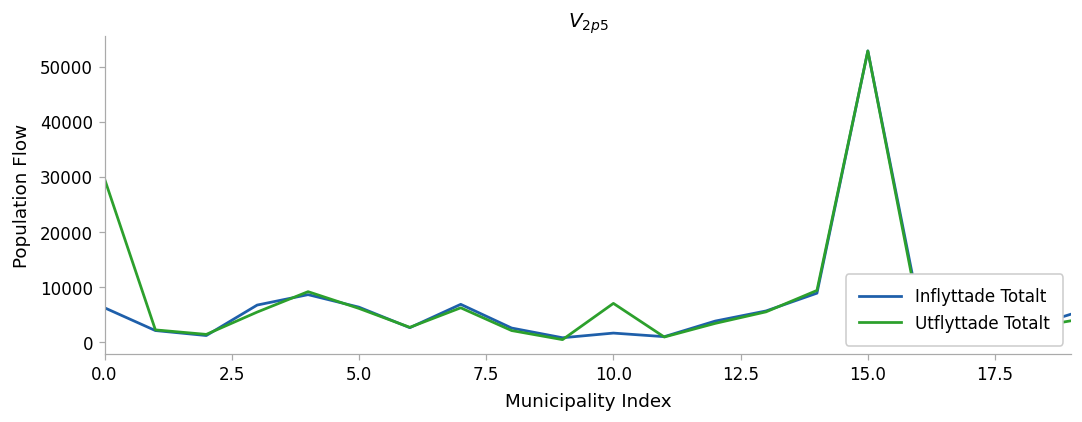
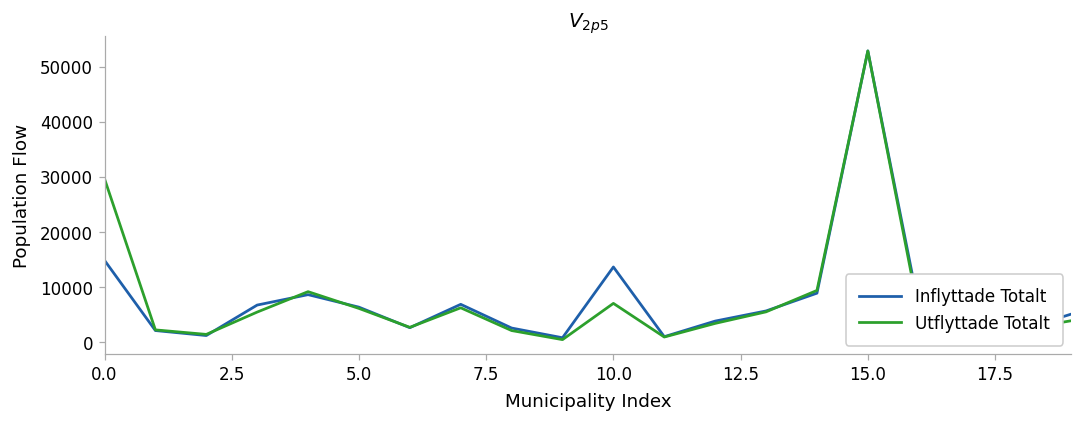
  {
    "Inflyttade Totalt": {
-     "0.0": 6000,
-     "10.0": 2000
+     "0.0": 15000,
+     "10.0": 14000
    },
    "Utflyttade Totalt": {
      "0.0": 30000,
      "10.0": 7000
    }
  }
